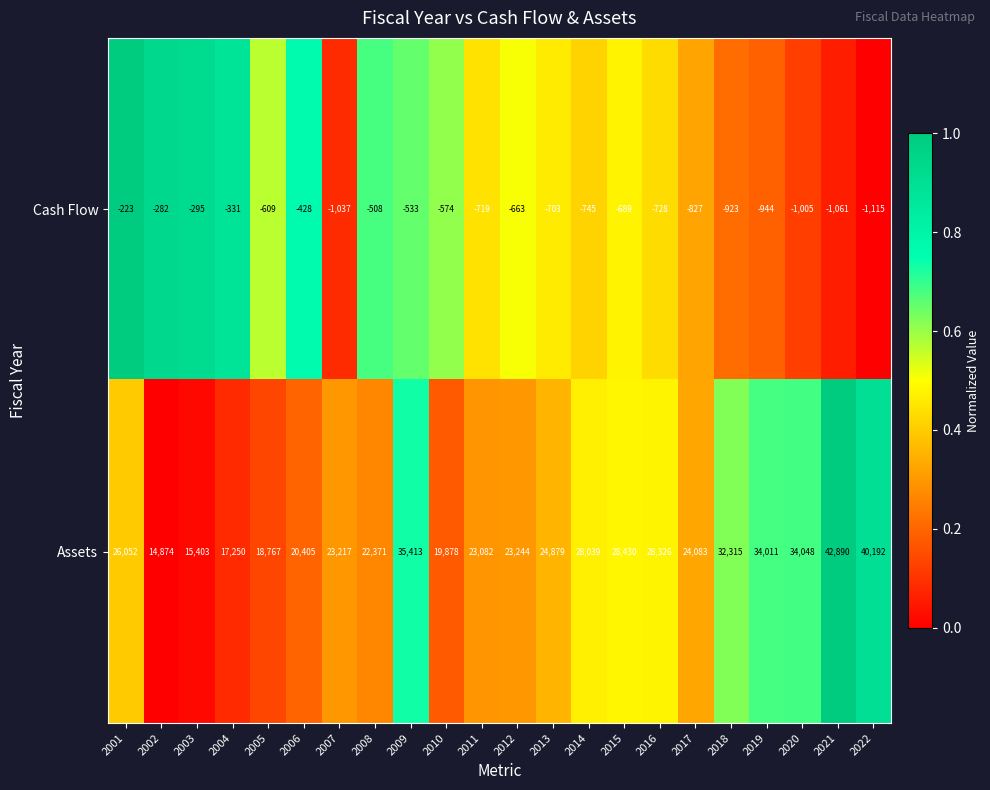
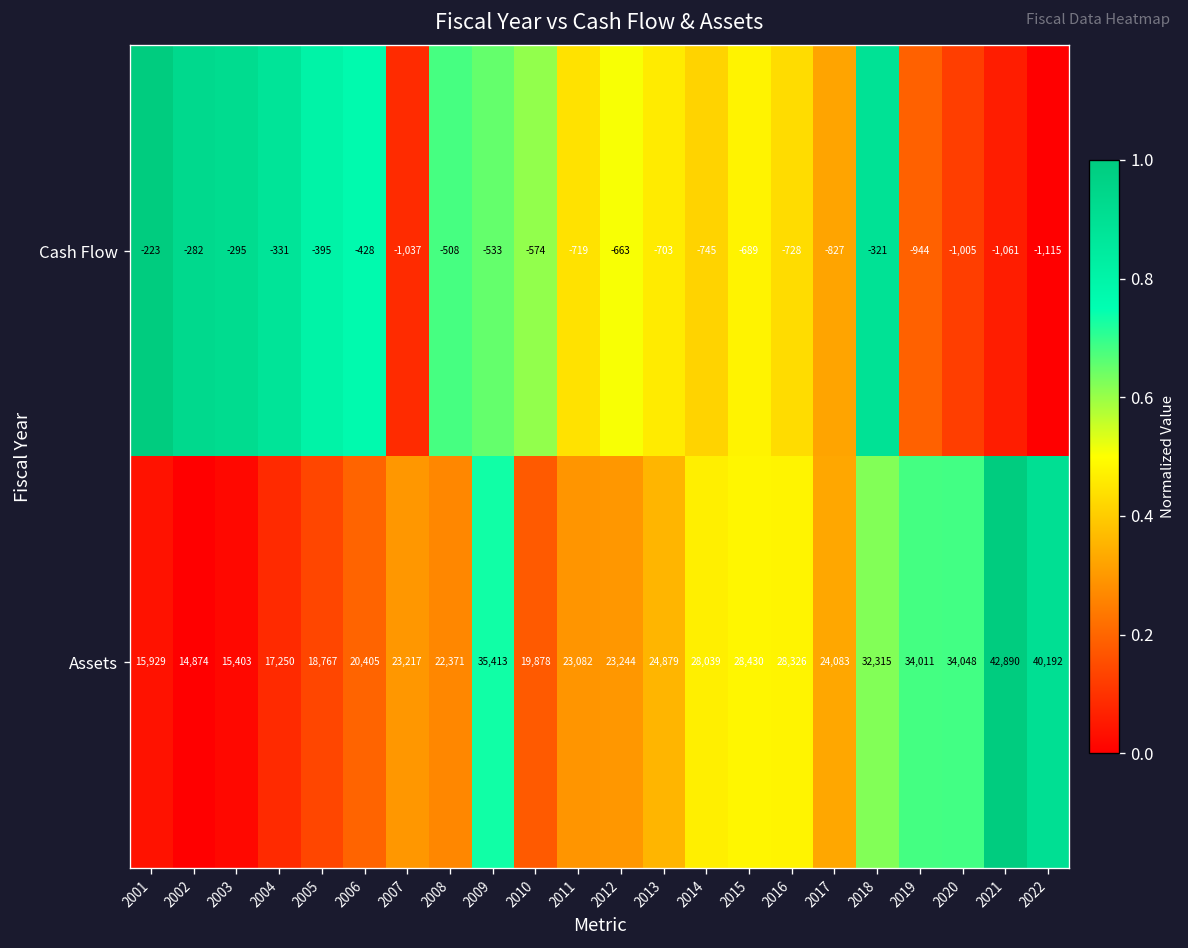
  {
    "Cash Flow": {
      "2001": "-223",
      "2002": "-282",
      "2003": "-295",
      "2004": "-331",
-     "2005": "-609",
+     "2005": "-395",
      "2006": "-428",
      "2007": "-1,037",
      "2008": "-508",
      "2009": "-533",
      "2010": "-574",
      "2011": "-719",
      "2012": "-663",
      "2013": "-703",
      "2014": "-745",
      "2015": "-689",
      "2016": "-728",
      "2017": "-827",
-     "2018": "-923",
+     "2018": "-321",
      "2019": "-944",
      "2020": "-1,005",
      "2021": "-1,061",
      "2022": "-1,115"
    },
    "Assets": {
-     "2001": "26,052",
+     "2001": "15,929",
      "2002": "14,874",
      "2003": "15,403",
      "2004": "17,250",
      "2005": "18,767",
      "2006": "20,405",
      "2007": "23,217",
      "2008": "22,371",
      "2009": "35,413",
      "2010": "19,878",
      "2011": "23,082",
      "2012": "23,244",
      "2013": "24,879",
      "2014": "28,039",
      "2015": "28,430",
      "2016": "28,326",
      "2017": "24,083",
      "2018": "32,315",
      "2019": "34,011",
      "2020": "34,048",
      "2021": "42,890",
      "2022": "40,192"
    }
  }
